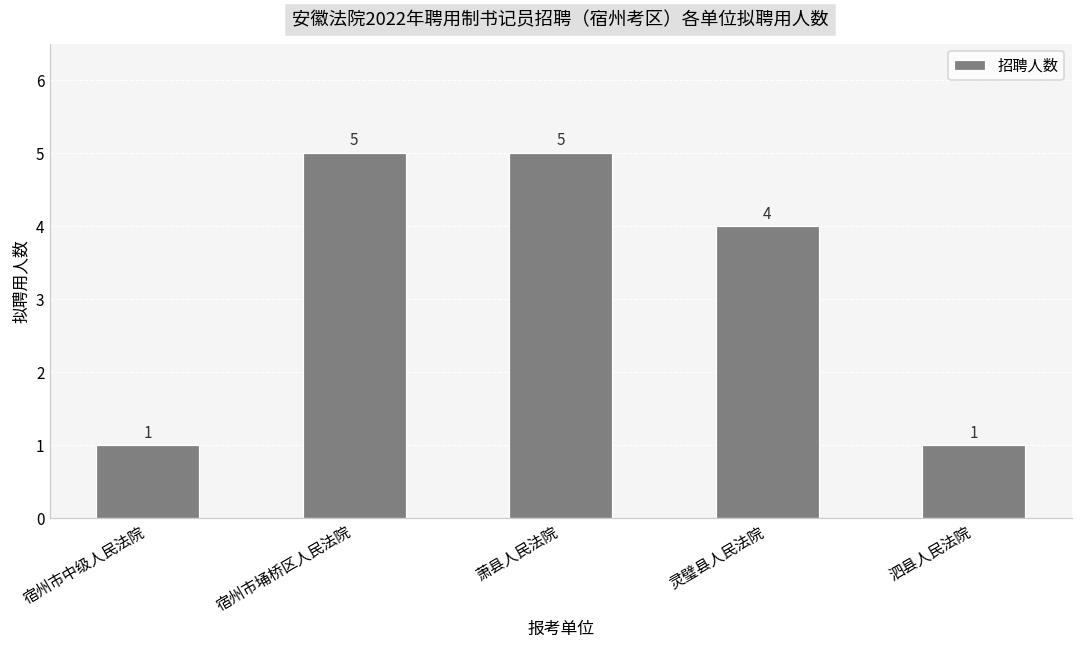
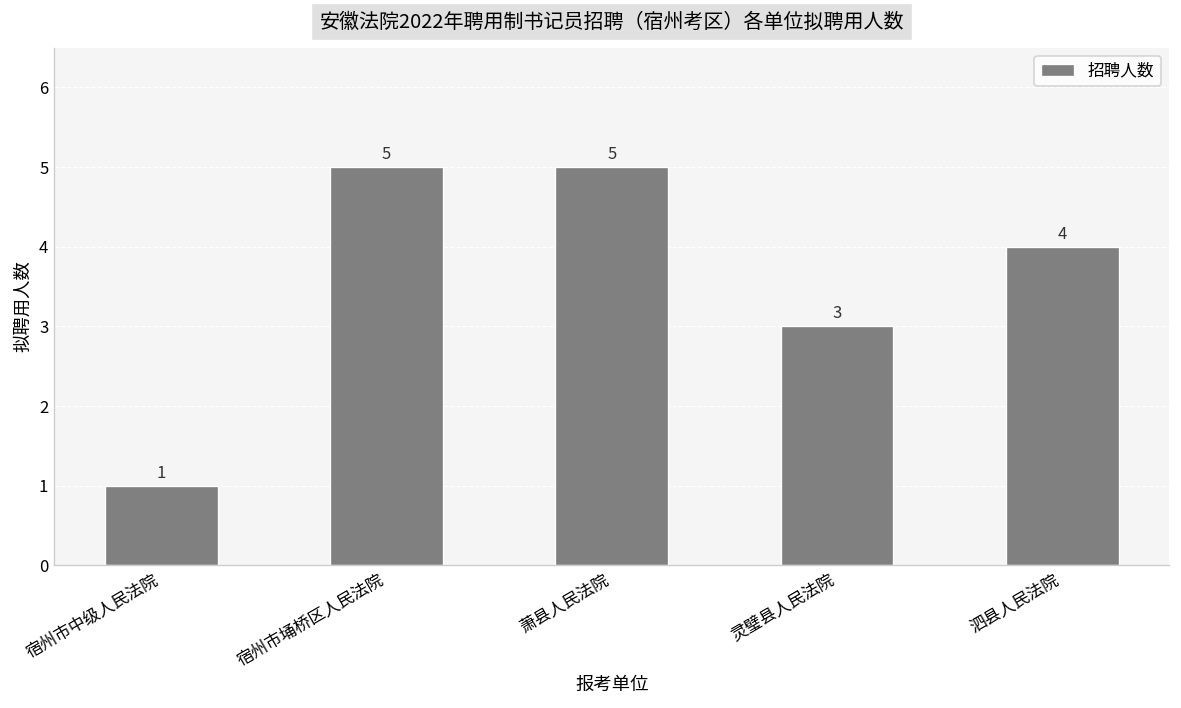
  {
    "宿州市中级人民法院": 1,
    "宿州市埇桥区人民法院": 5,
    "萧县人民法院": 5,
-   "灵璧县人民法院": 4,
-   "泗县人民法院": 1
+   "灵璧县人民法院": 3,
+   "泗县人民法院": 4
  }
